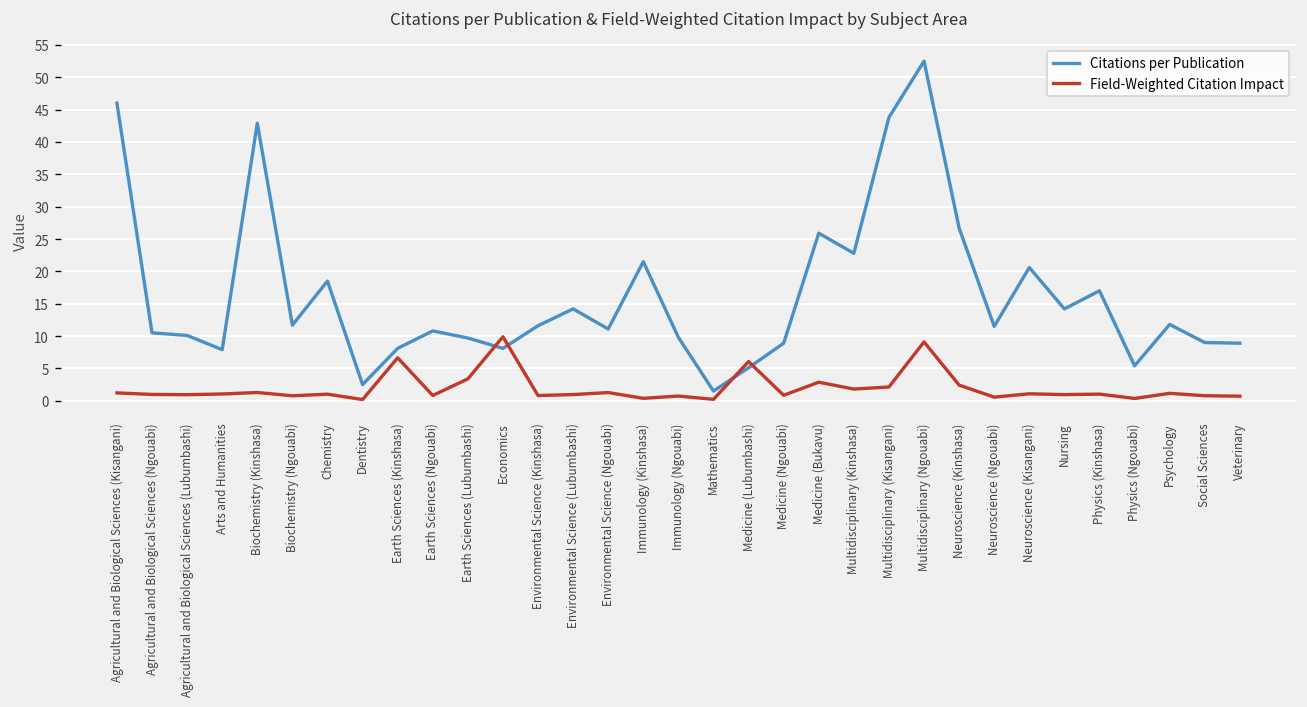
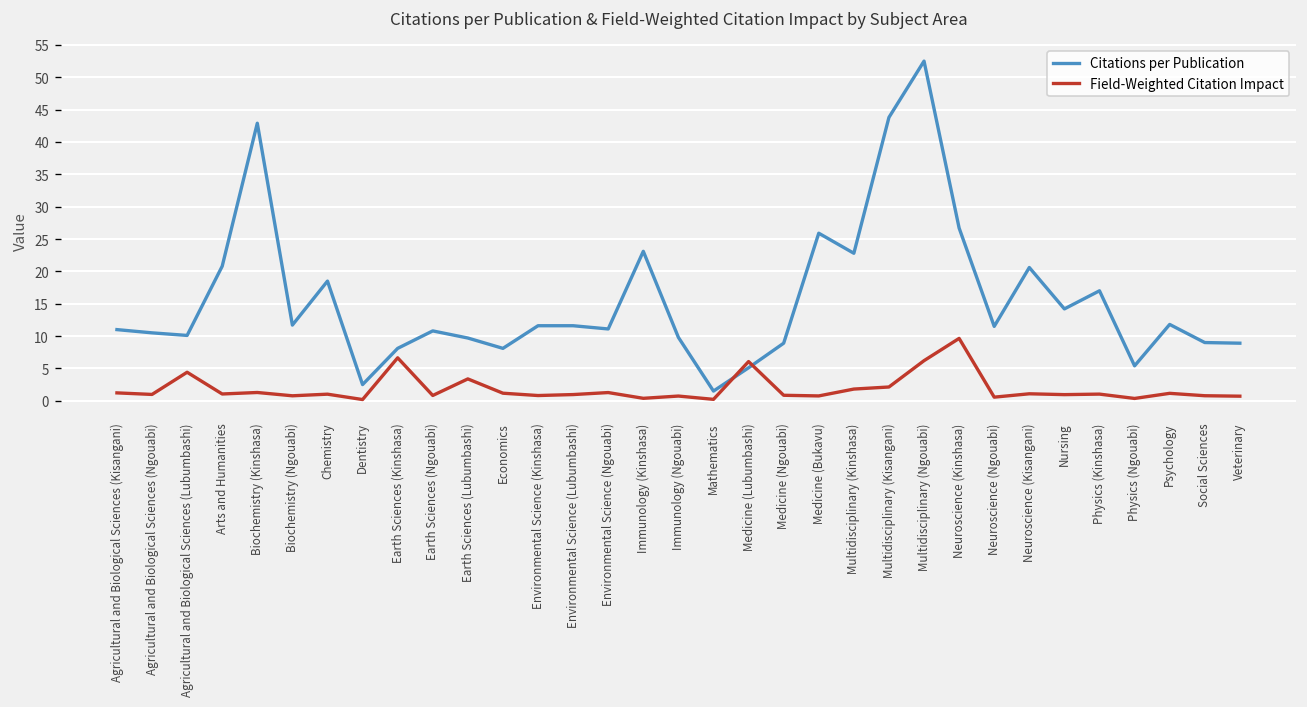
  {
    "Citations per Publication": {
-     "Agricultural and Biological Sciences (Kisangani)": 46,
+     "Agricultural and Biological Sciences (Kisangani)": 11,
      "Agricultural and Biological Sciences (Ngouabi)": 11,
      "Agricultural and Biological Sciences (Lubumbashi)": 10,
-     "Arts and Humanities": 8,
+     "Arts and Humanities": 21,
      "Biochemistry (Kinshasa)": 43,
      "Biochemistry (Ngouabi)": 12,
      "Chemistry": 19,
      "Dentistry": 3,
      "Earth Sciences (Kinshasa)": 8,
      "Earth Sciences (Ngouabi)": 11,
      "Earth Sciences (Lubumbashi)": 10,
      "Economics": 8,
      "Environmental Science (Kinshasa)": 12,
-     "Environmental Science (Lubumbashi)": 14,
+     "Environmental Science (Lubumbashi)": 12,
      "Environmental Science (Ngouabi)": 11,
-     "Immunology (Kinshasa)": 22,
+     "Immunology (Kinshasa)": 23,
      "Immunology (Ngouabi)": 10,
      "Mathematics": 2,
      "Medicine (Lubumbashi)": 5,
      "Medicine (Ngouabi)": 9,
      "Medicine (Bukavu)": 26,
      "Multidisciplinary (Kinshasa)": 23,
      "Multidisciplinary (Kisangani)": 44,
      "Multidisciplinary (Ngouabi)": 53,
      "Neuroscience (Kinshasa)": 27,
      "Neuroscience (Ngouabi)": 12,
      "Neuroscience (Kisangani)": 21,
      "Nursing": 14,
      "Physics (Kinshasa)": 17,
      "Physics (Ngouabi)": 5,
      "Psychology": 12,
      "Social Sciences": 9,
      "Veterinary": 9
    },
    "Field-Weighted Citation Impact": {
      "Agricultural and Biological Sciences (Kisangani)": 1,
      "Agricultural and Biological Sciences (Ngouabi)": 1,
-     "Agricultural and Biological Sciences (Lubumbashi)": 1,
+     "Agricultural and Biological Sciences (Lubumbashi)": 4,
      "Arts and Humanities": 1,
      "Biochemistry (Kinshasa)": 1,
      "Biochemistry (Ngouabi)": 1,
      "Chemistry": 1,
      "Dentistry": 0,
      "Earth Sciences (Kinshasa)": 7,
      "Earth Sciences (Ngouabi)": 1,
      "Earth Sciences (Lubumbashi)": 3,
-     "Economics": 10,
+     "Economics": 1,
      "Environmental Science (Kinshasa)": 1,
      "Environmental Science (Lubumbashi)": 1,
      "Environmental Science (Ngouabi)": 1,
      "Immunology (Kinshasa)": 0,
      "Immunology (Ngouabi)": 1,
      "Mathematics": 0,
      "Medicine (Lubumbashi)": 6,
      "Medicine (Ngouabi)": 1,
-     "Medicine (Bukavu)": 3,
+     "Medicine (Bukavu)": 1,
      "Multidisciplinary (Kinshasa)": 2,
      "Multidisciplinary (Kisangani)": 2,
-     "Multidisciplinary (Ngouabi)": 9,
-     "Neuroscience (Kinshasa)": 2,
+     "Multidisciplinary (Ngouabi)": 6,
+     "Neuroscience (Kinshasa)": 10,
      "Neuroscience (Ngouabi)": 1,
      "Neuroscience (Kisangani)": 1,
      "Nursing": 1,
      "Physics (Kinshasa)": 1,
      "Physics (Ngouabi)": 0,
      "Psychology": 1,
      "Social Sciences": 1,
      "Veterinary": 1
    }
  }
